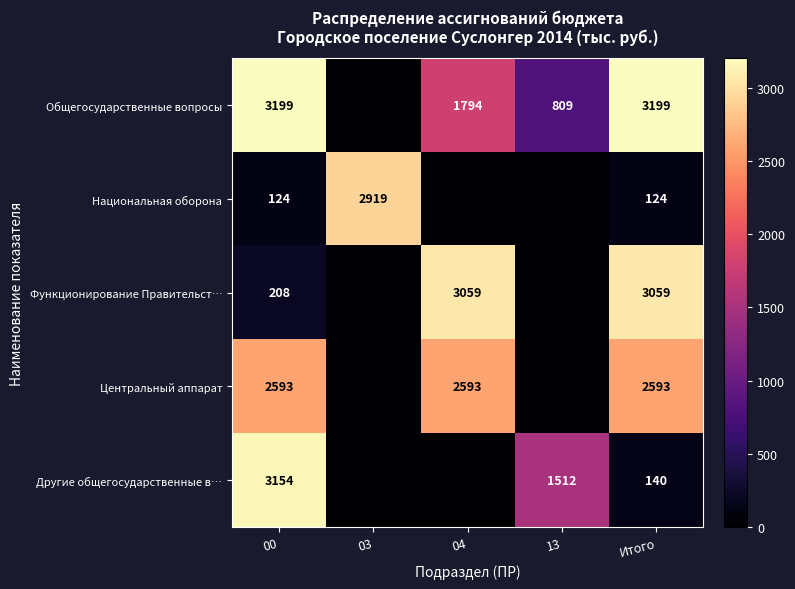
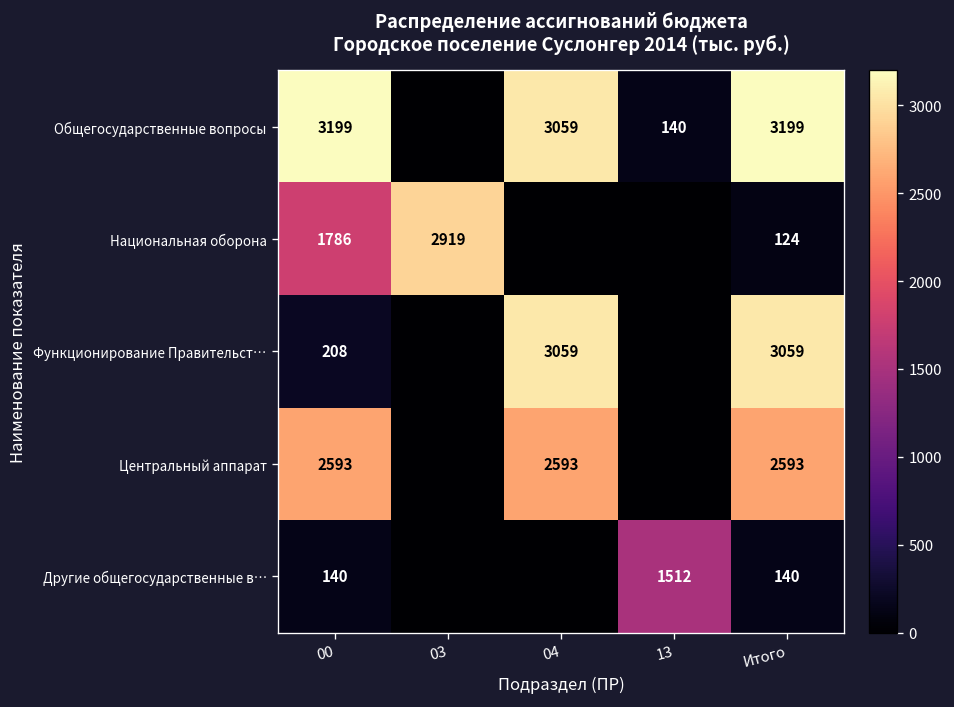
  {
    "Общегосударственные вопросы": {
      "00": 3199,
-     "04": 1794,
-     "13": 809,
+     "04": 3059,
+     "13": 140,
      "Итого": 3199
    },
    "Национальная оборона": {
-     "00": 124,
+     "00": 1786,
      "03": 2919,
      "Итого": 124
    },
    "Функционирование Правительст…": {
      "00": 208,
      "04": 3059,
      "Итого": 3059
    },
    "Центральный аппарат": {
      "00": 2593,
      "04": 2593,
      "Итого": 2593
    },
    "Другие общегосударственные в…": {
-     "00": 3154,
+     "00": 140,
      "13": 1512,
      "Итого": 140
    }
  }
